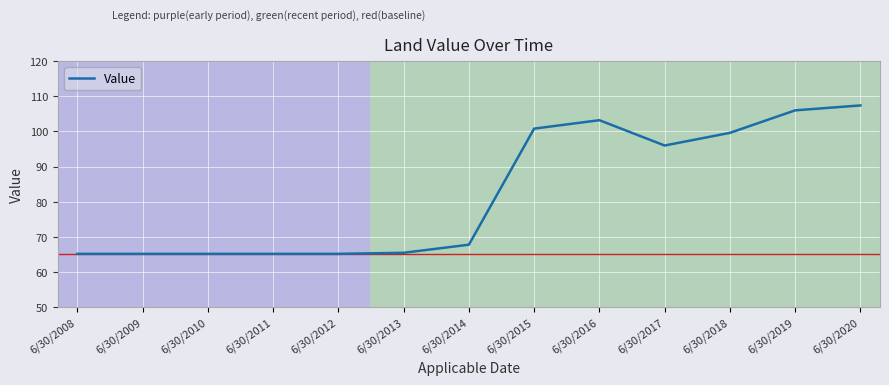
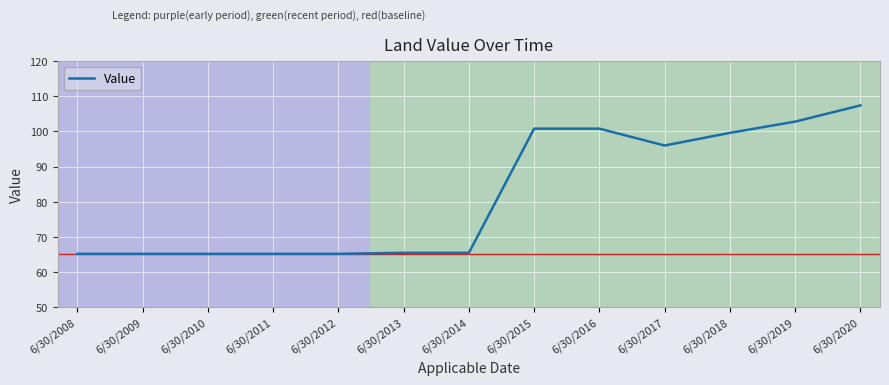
  {
    "6/30/2008": 65,
    "6/30/2009": 65,
    "6/30/2010": 65,
    "6/30/2011": 65,
    "6/30/2012": 65,
    "6/30/2013": 66,
-   "6/30/2014": 68,
+   "6/30/2014": 66,
    "6/30/2015": 101,
-   "6/30/2016": 103,
+   "6/30/2016": 101,
    "6/30/2017": 96,
    "6/30/2018": 100,
-   "6/30/2019": 106,
+   "6/30/2019": 103,
    "6/30/2020": 107
  }
